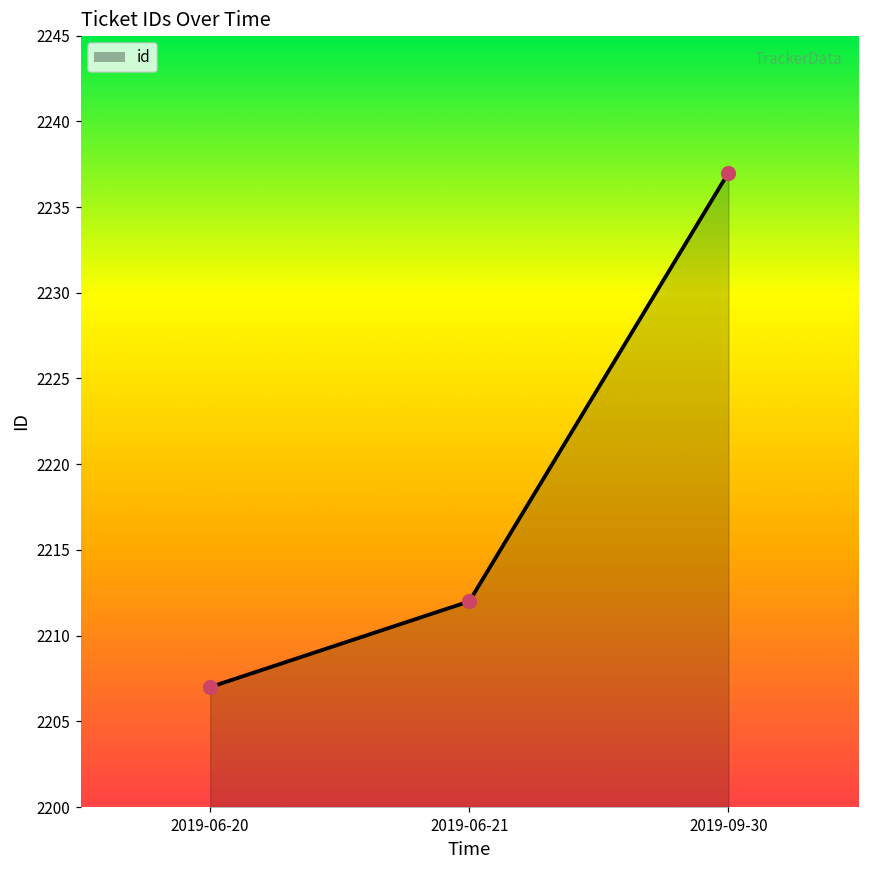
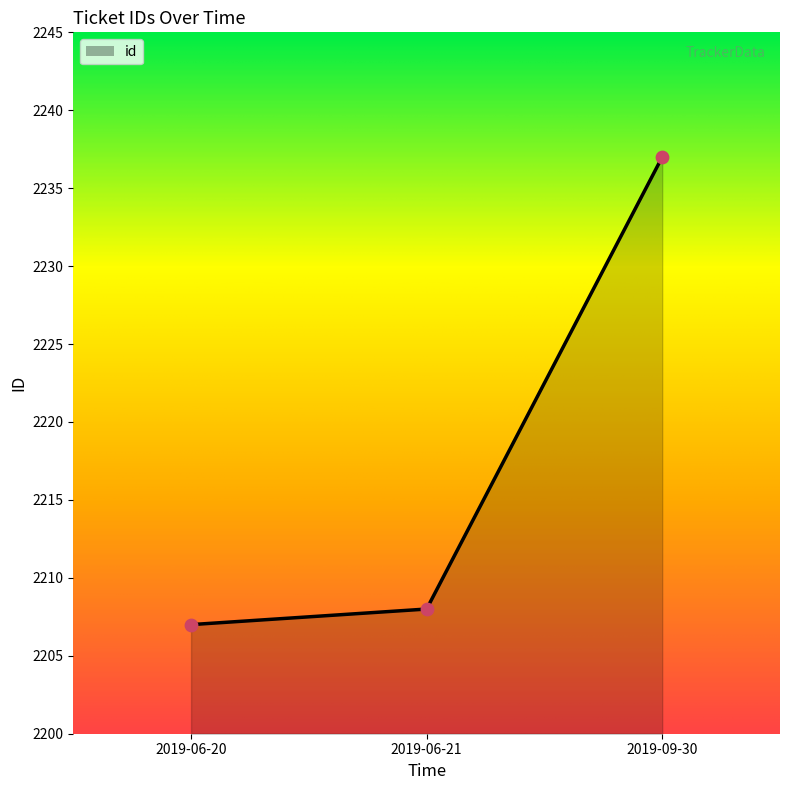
  {
    "2019-06-20": 2207,
-   "2019-06-21": 2212,
+   "2019-06-21": 2208,
    "2019-09-30": 2237
  }
